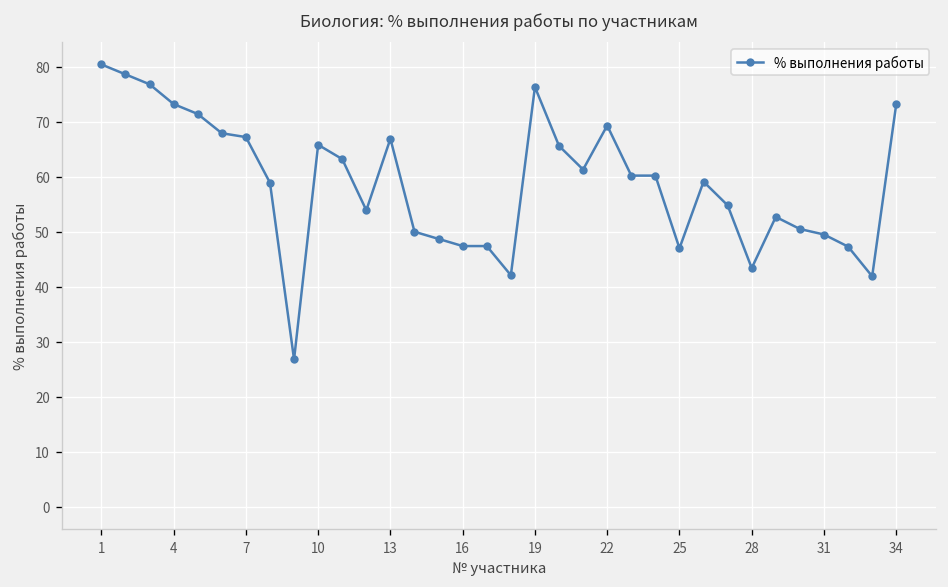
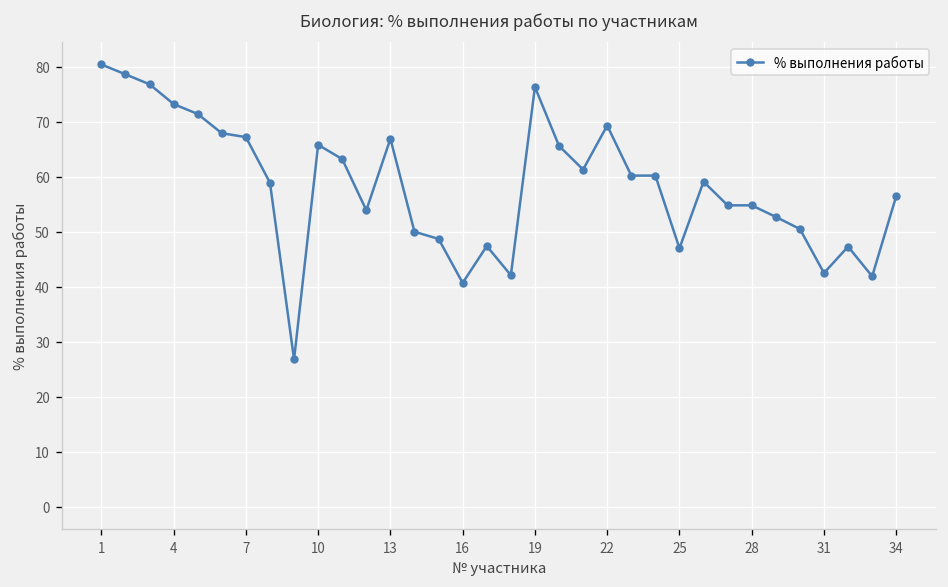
  {
    "1": 80,
    "4": 73,
    "7": 67,
    "10": 66,
    "13": 67,
-   "16": 47,
+   "16": 41,
    "19": 76,
    "22": 69,
    "25": 47,
-   "28": 43,
-   "31": 50,
-   "34": 73
+   "28": 55,
+   "31": 43,
+   "34": 57
  }
